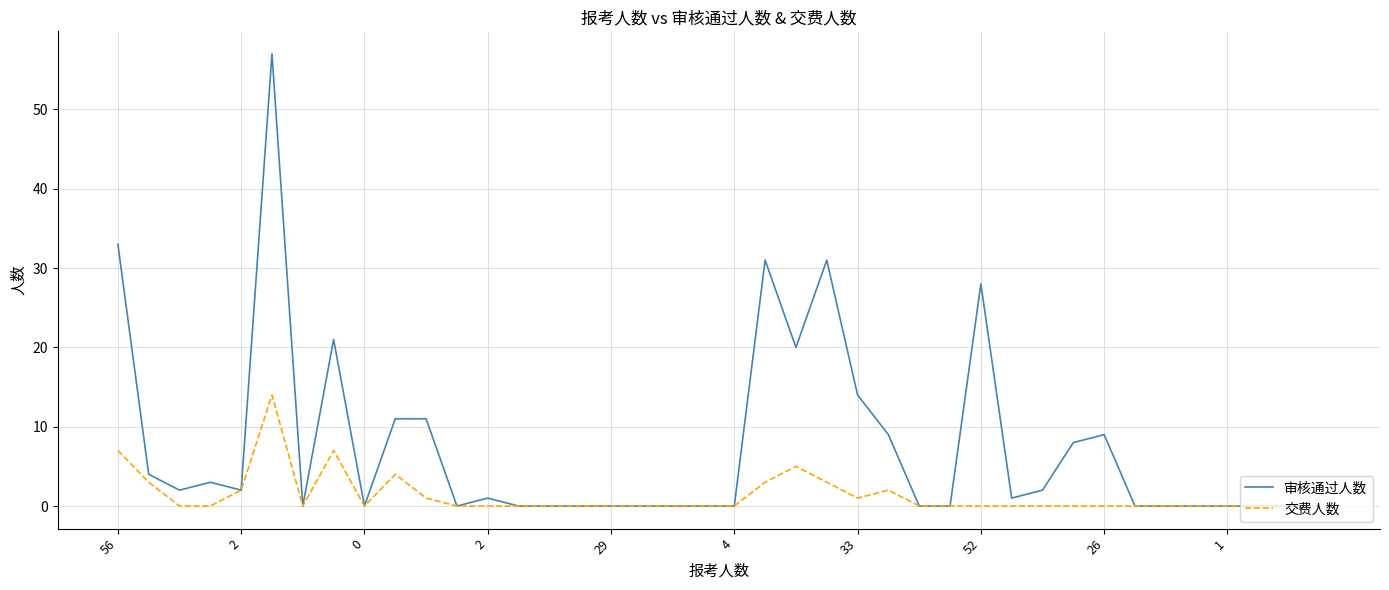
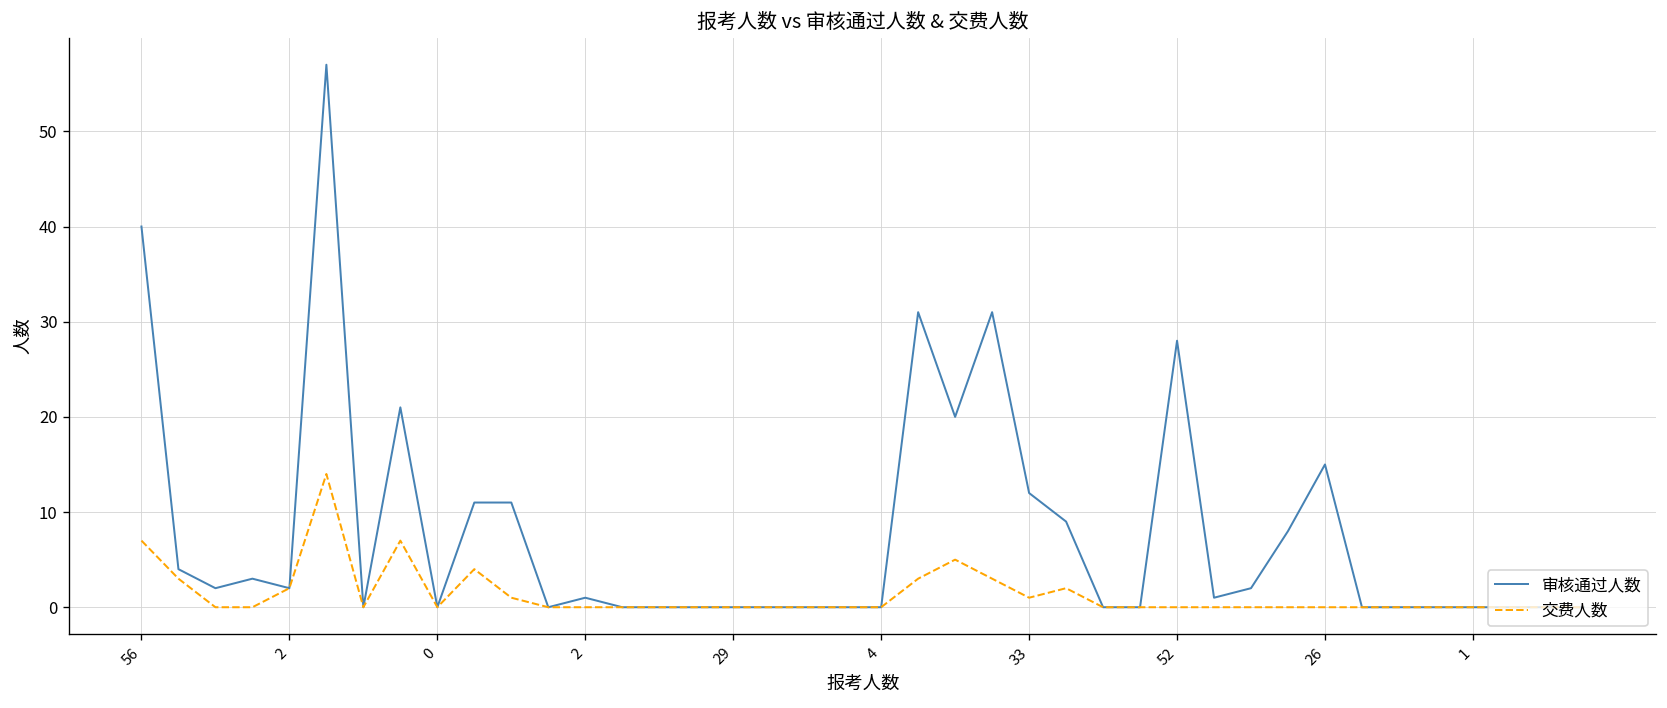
  {
    "审核通过人数": {
-     "56": 33,
-     "33": 14,
+     "56": 40,
+     "33": 12,
      "52": 28,
-     "26": 9
+     "26": 15
    },
    "交费人数": {
      "56": 7,
      "33": 1,
      "52": 0,
      "26": 0
    }
  }
